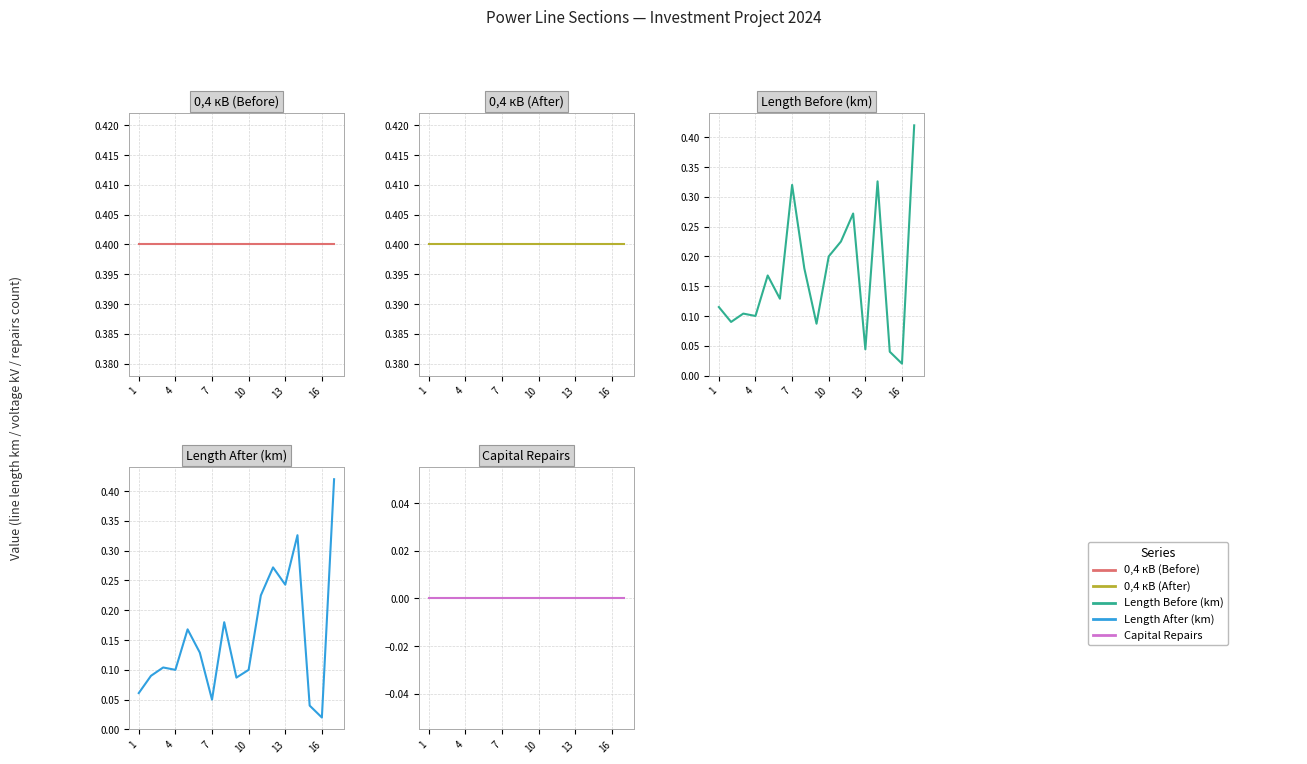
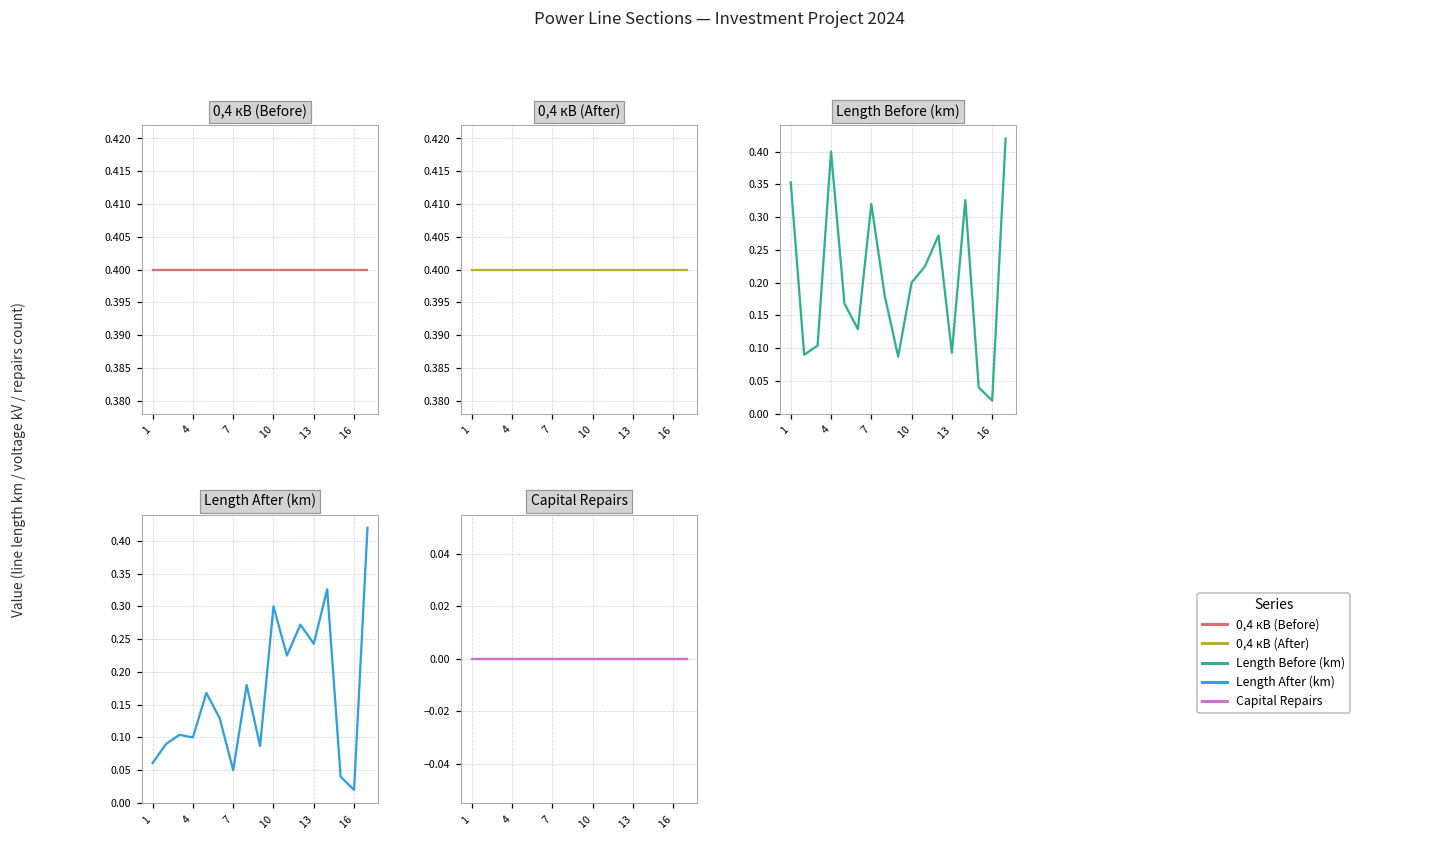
  {
    "0,4 кВ (Before)": {
      "1": 0.400,
      "4": 0.400,
      "7": 0.400,
      "10": 0.400,
      "13": 0.400,
      "16": 0.400
    },
    "0,4 кВ (After)": {
      "1": 0.400,
      "4": 0.400,
      "7": 0.400,
      "10": 0.400,
      "13": 0.400,
      "16": 0.400
    },
    "Length Before (km)": {
-     "1": 0.12,
-     "4": 0.1,
+     "1": 0.35,
+     "4": 0.4,
      "7": 0.32,
      "10": 0.20,
-     "13": 0.04,
+     "13": 0.09,
      "16": 0.02
    },
    "Length After (km)": {
      "1": 0.06,
      "4": 0.1,
      "7": 0.05,
-     "10": 0.1,
+     "10": 0.3,
      "13": 0.24,
      "16": 0.02
    },
    "Capital Repairs": {
      "1": 0.000,
      "4": 0.000,
      "7": 0.000,
      "10": 0.000,
      "13": 0.000,
      "16": 0.000
    }
  }
